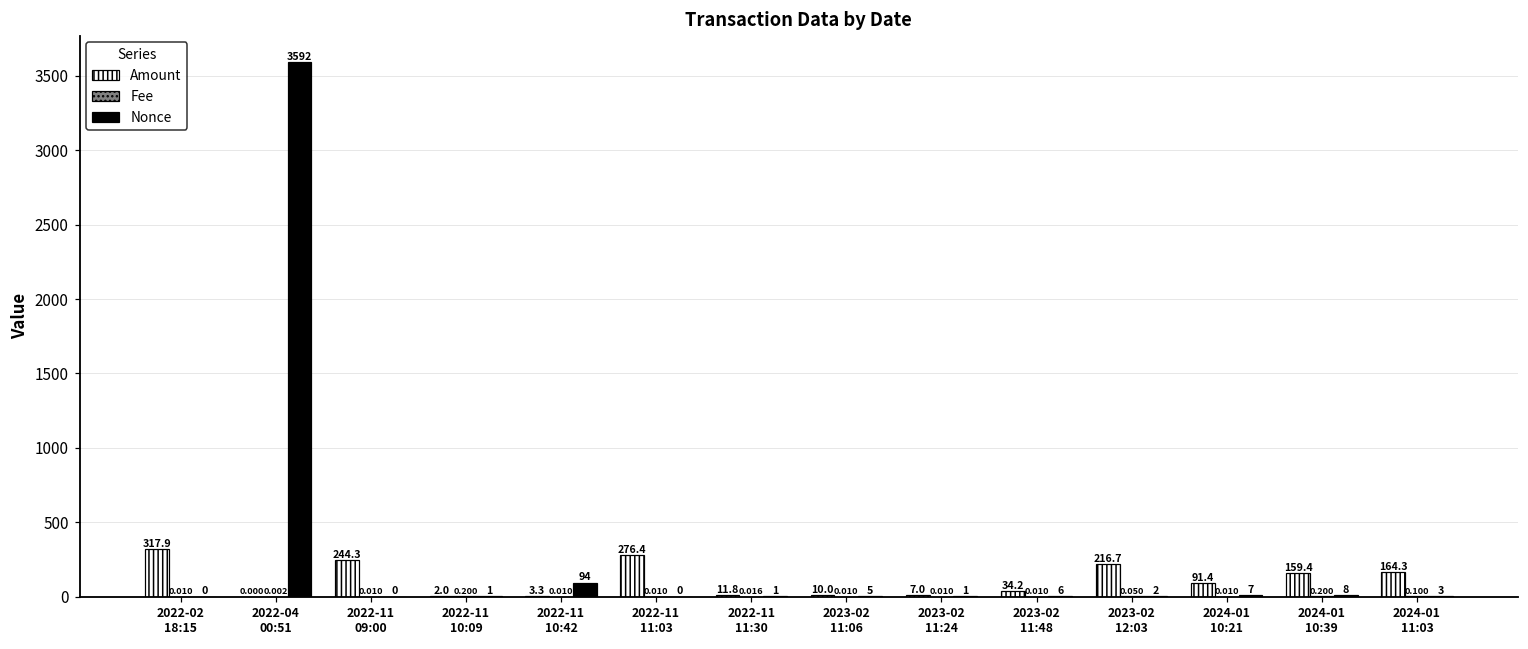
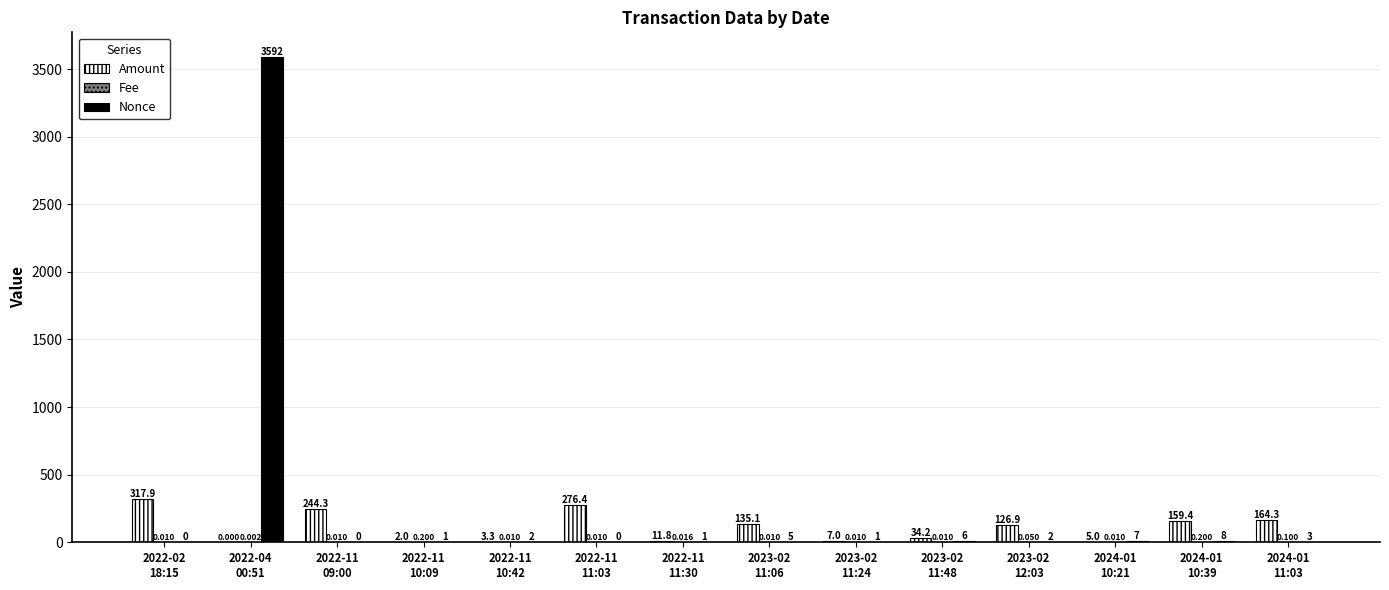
  {
    "Amount": {
      "2022-02 18:15": 317.9,
      "2022-04 00:51": 0.000,
      "2022-11 09:00": 244.3,
      "2022-11 10:09": 2.0,
      "2022-11 10:42": 3.3,
      "2022-11 11:03": 276.4,
      "2022-11 11:30": 11.8,
-     "2023-02 11:06": 10.0,
+     "2023-02 11:06": 135.1,
      "2023-02 11:24": 7.0,
      "2023-02 11:48": 34.2,
-     "2023-02 12:03": 216.7,
-     "2024-01 10:21": 91.4,
+     "2023-02 12:03": 126.9,
+     "2024-01 10:21": 5.0,
      "2024-01 10:39": 159.4,
      "2024-01 11:03": 164.3
    },
    "Fee": {
      "2022-02 18:15": 0.010,
      "2022-04 00:51": 0.002,
      "2022-11 09:00": 0.010,
      "2022-11 10:09": 0.200,
      "2022-11 10:42": 0.010,
      "2022-11 11:03": 0.010,
      "2022-11 11:30": 0.016,
      "2023-02 11:06": 0.010,
      "2023-02 11:24": 0.010,
      "2023-02 11:48": 0.010,
      "2023-02 12:03": 0.050,
      "2024-01 10:21": 0.010,
      "2024-01 10:39": 0.200,
      "2024-01 11:03": 0.100
    },
    "Nonce": {
      "2022-02 18:15": 0,
      "2022-04 00:51": 3592,
      "2022-11 09:00": 0,
      "2022-11 10:09": 1,
-     "2022-11 10:42": 94,
+     "2022-11 10:42": 2,
      "2022-11 11:03": 0,
      "2022-11 11:30": 1,
      "2023-02 11:06": 5,
      "2023-02 11:24": 1,
      "2023-02 11:48": 6,
      "2023-02 12:03": 2,
      "2024-01 10:21": 7,
      "2024-01 10:39": 8,
      "2024-01 11:03": 3
    }
  }
